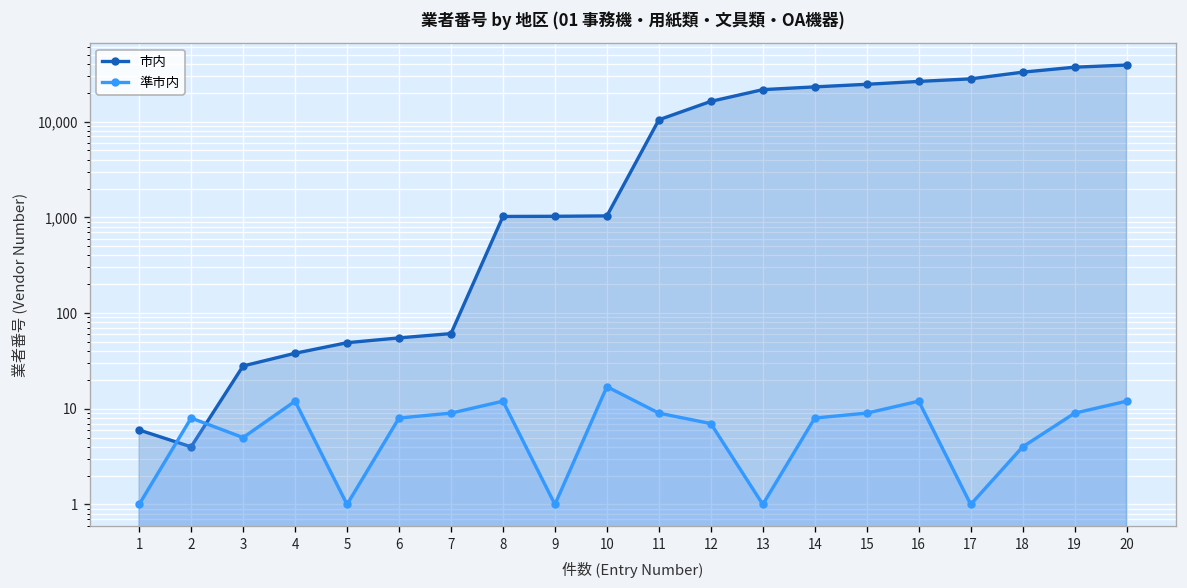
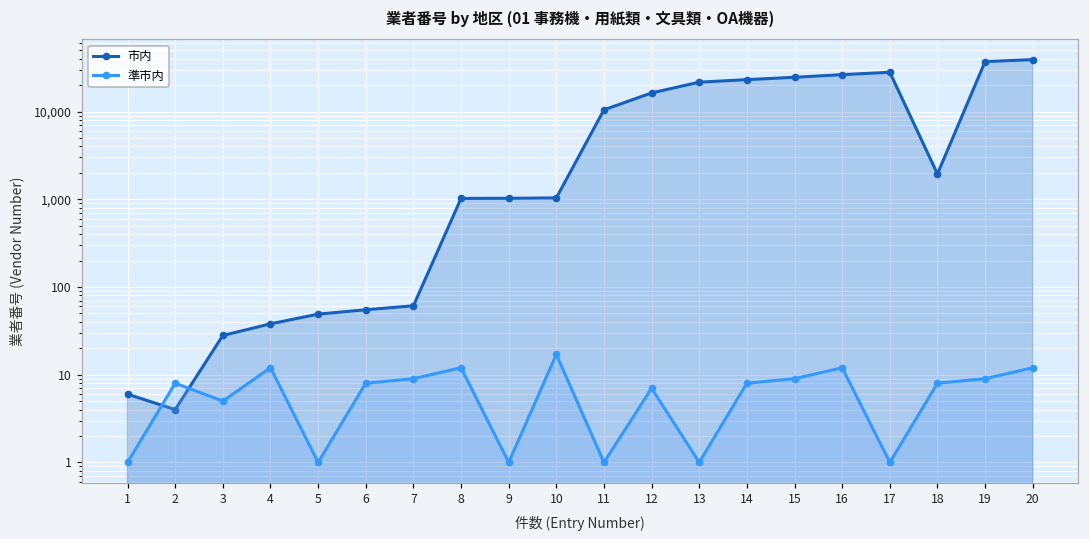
  {
    "市内": {
      "1": "6",
      "2": "4",
      "3": "28",
      "4": "40",
      "5": "50",
      "6": "60",
      "7": "60",
      "8": "1,000",
      "9": "1,000",
      "10": "1,000",
      "11": "10,000",
      "12": "16,000",
      "13": "22,000",
      "14": "23,000",
      "15": "25,000",
      "16": "26,000",
      "17": "28,000",
-     "18": "33,000",
+     "18": "1,900",
      "19": "40,000",
      "20": "40,000"
    },
    "準市内": {
      "1": "1",
      "2": "8",
      "3": "5",
      "4": "12",
      "5": "1",
      "6": "8",
      "7": "9",
      "8": "12",
      "9": "1",
      "10": "17",
-     "11": "9",
+     "11": "1",
      "12": "7",
      "13": "1",
      "14": "8",
      "15": "9",
      "16": "12",
      "17": "1",
-     "18": "4",
+     "18": "8",
      "19": "9",
      "20": "12"
    }
  }
